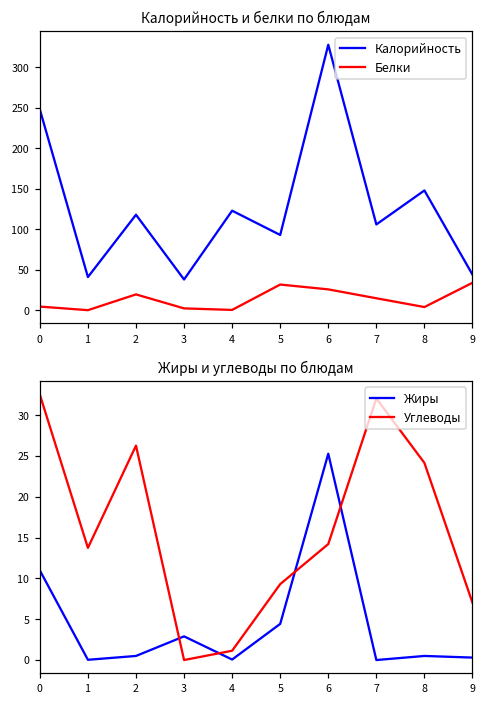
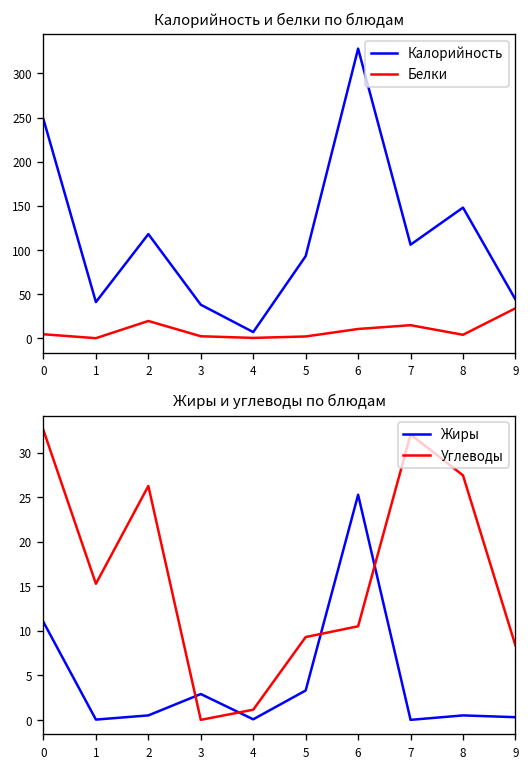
  {
    "Калорийность и белки по блюдам": {
      "Калорийность": {
        "0": 250,
        "1": 40,
        "2": 120,
        "3": 40,
-       "4": 120,
+       "4": 10,
        "5": 90,
        "6": 330,
        "7": 110,
        "8": 150,
        "9": 40
      },
      "Белки": {
        "0": 0,
        "1": 0,
        "2": 20,
        "3": 0,
        "4": 0,
-       "5": 30,
-       "6": 30,
+       "5": 0,
+       "6": 10,
        "7": 10,
        "8": 0,
        "9": 30
      }
    },
    "Жиры и углеводы по блюдам": {
      "Жиры": {
        "0": 11,
        "1": 0,
        "2": 1,
        "3": 3,
        "4": 0,
-       "5": 4,
+       "5": 3,
        "6": 25,
        "7": 0,
        "8": 1,
        "9": 0
      },
      "Углеводы": {
        "0": 33,
-       "1": 14,
+       "1": 15,
        "2": 26,
        "3": 0,
        "4": 1,
        "5": 9,
-       "6": 14,
-       "8": 24,
-       "9": 7
+       "6": 11,
+       "8": 27,
+       "9": 8
      }
    }
  }
